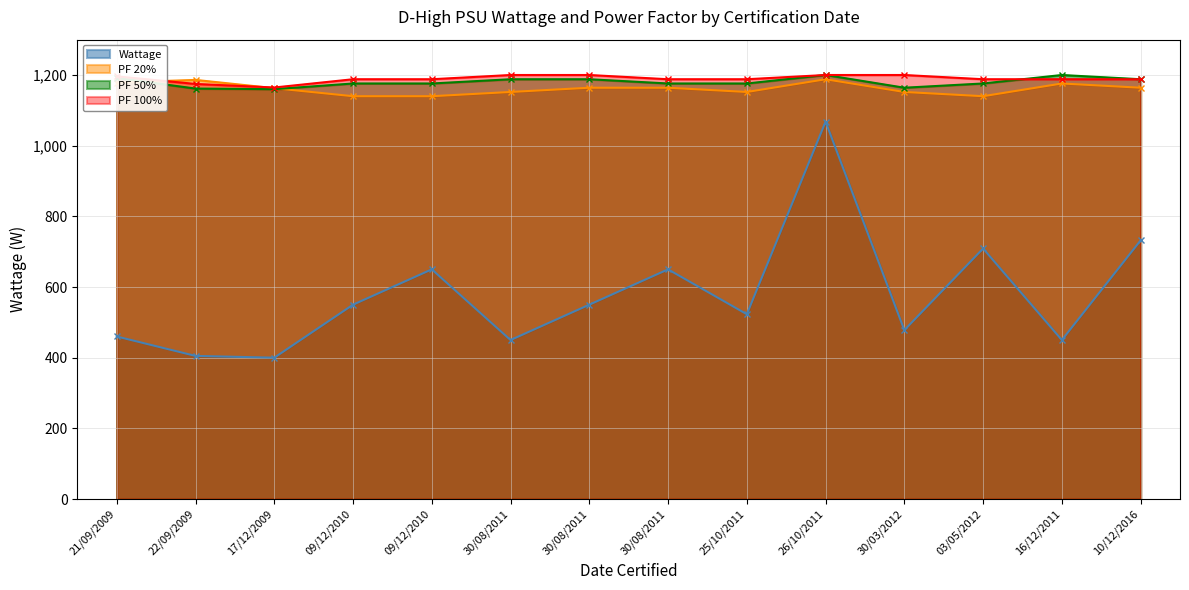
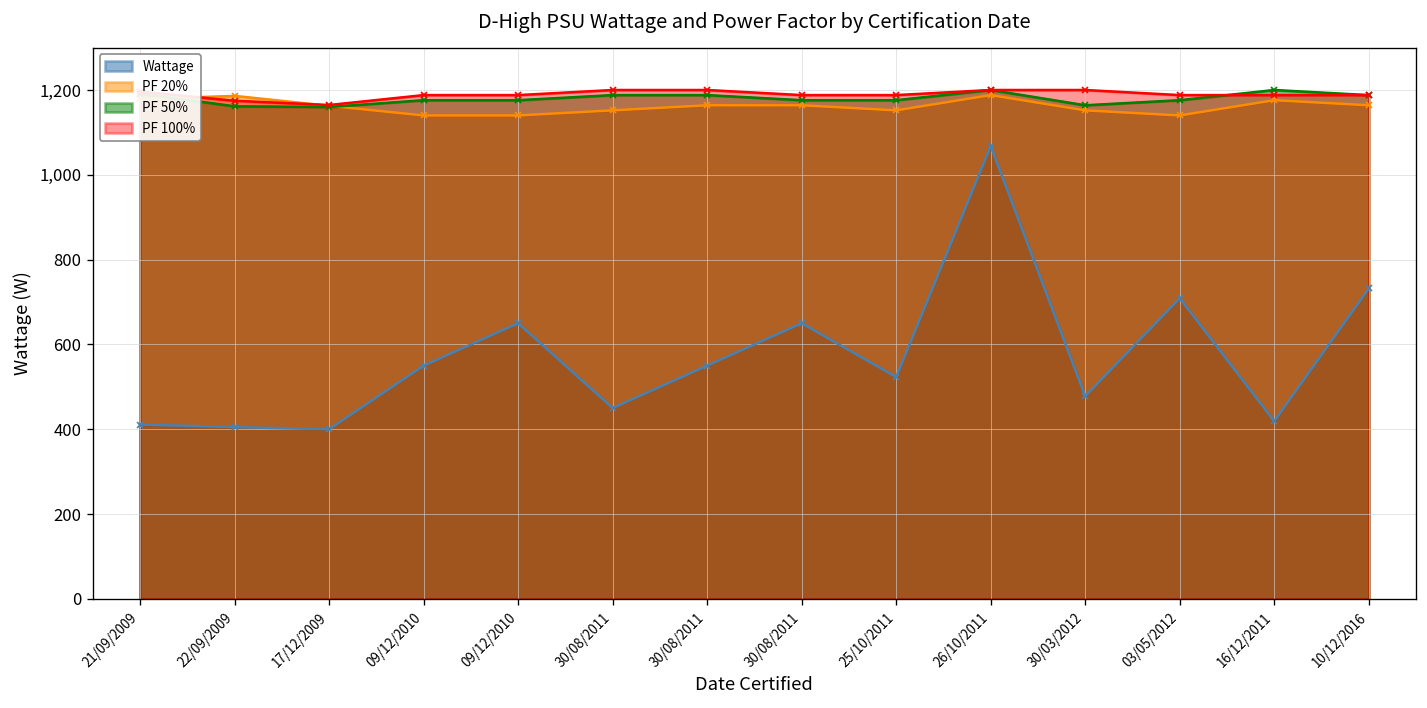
  {
    "Wattage": {
-     "21/09/2009": "460",
+     "21/09/2009": "410",
      "22/09/2009": "410",
      "17/12/2009": "400",
      "25/10/2011": "520",
      "26/10/2011": "1,070",
      "30/03/2012": "480",
      "03/05/2012": "710",
-     "16/12/2011": "450",
+     "16/12/2011": "420",
      "10/12/2016": "730"
    },
    "PF 20%": {
      "22/09/2009": "1,190",
      "25/10/2011": "1,150",
      "26/10/2011": "1,190",
      "30/03/2012": "1,150",
      "03/05/2012": "1,140",
      "16/12/2011": "1,180",
      "10/12/2016": "1,160"
    },
    "PF 50%": {
      "22/09/2009": "1,160",
      "25/10/2011": "1,180",
      "30/03/2012": "1,160",
      "03/05/2012": "1,180",
      "16/12/2011": "1,200"
    },
    "PF 100%": {
      "22/09/2009": "1,170",
      "25/10/2011": "1,190",
      "30/03/2012": "1,200",
      "03/05/2012": "1,190",
      "16/12/2011": "1,190"
    }
  }
